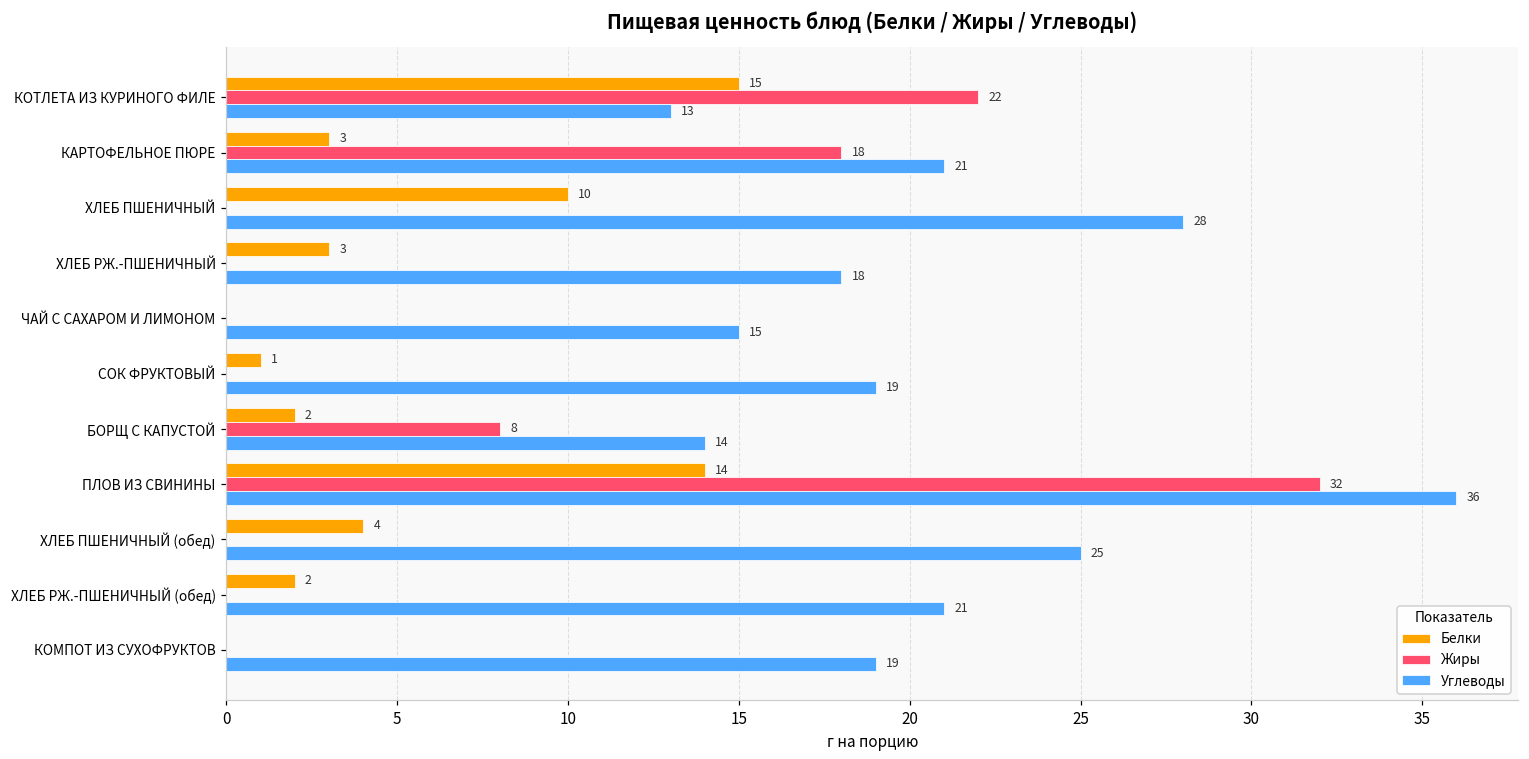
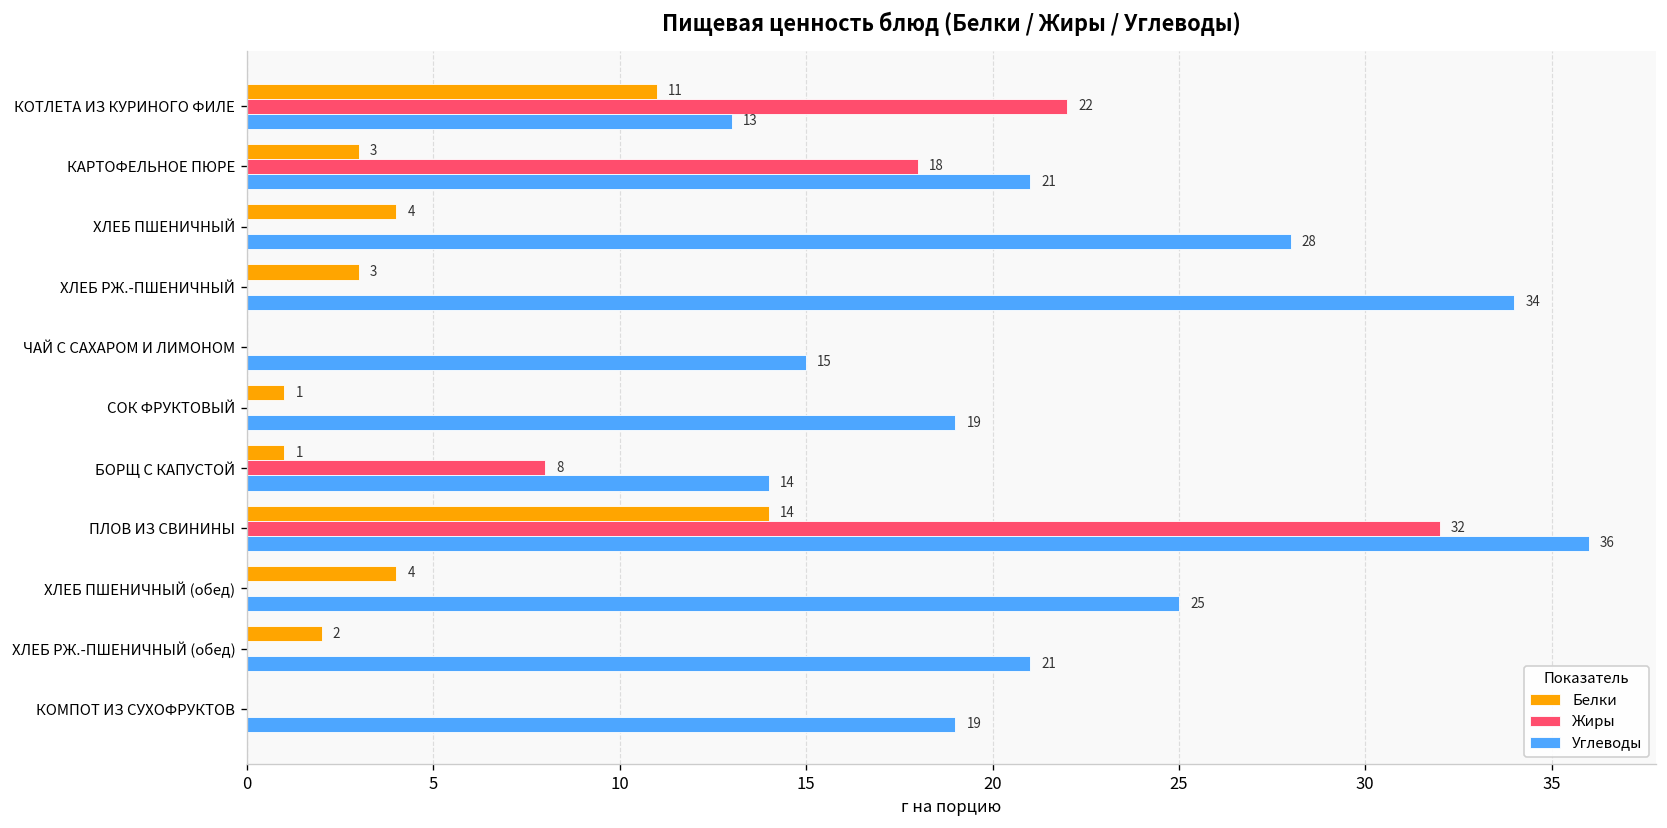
  {
    "Белки": {
-     "КОТЛЕТА ИЗ КУРИНОГО ФИЛЕ": 15,
+     "КОТЛЕТА ИЗ КУРИНОГО ФИЛЕ": 11,
      "КАРТОФЕЛЬНОЕ ПЮРЕ": 3,
-     "ХЛЕБ ПШЕНИЧНЫЙ": 10,
+     "ХЛЕБ ПШЕНИЧНЫЙ": 4,
      "ХЛЕБ РЖ.-ПШЕНИЧНЫЙ": 3,
      "СОК ФРУКТОВЫЙ": 1,
-     "БОРЩ С КАПУСТОЙ": 2,
+     "БОРЩ С КАПУСТОЙ": 1,
      "ПЛОВ ИЗ СВИНИНЫ": 14,
      "ХЛЕБ ПШЕНИЧНЫЙ (обед)": 4,
      "ХЛЕБ РЖ.-ПШЕНИЧНЫЙ (обед)": 2
    },
    "Жиры": {
      "КОТЛЕТА ИЗ КУРИНОГО ФИЛЕ": 22,
      "КАРТОФЕЛЬНОЕ ПЮРЕ": 18,
      "БОРЩ С КАПУСТОЙ": 8,
      "ПЛОВ ИЗ СВИНИНЫ": 32
    },
    "Углеводы": {
      "КОТЛЕТА ИЗ КУРИНОГО ФИЛЕ": 13,
      "КАРТОФЕЛЬНОЕ ПЮРЕ": 21,
      "ХЛЕБ ПШЕНИЧНЫЙ": 28,
-     "ХЛЕБ РЖ.-ПШЕНИЧНЫЙ": 18,
+     "ХЛЕБ РЖ.-ПШЕНИЧНЫЙ": 34,
      "ЧАЙ С САХАРОМ И ЛИМОНОМ": 15,
      "СОК ФРУКТОВЫЙ": 19,
      "БОРЩ С КАПУСТОЙ": 14,
      "ПЛОВ ИЗ СВИНИНЫ": 36,
      "ХЛЕБ ПШЕНИЧНЫЙ (обед)": 25,
      "ХЛЕБ РЖ.-ПШЕНИЧНЫЙ (обед)": 21,
      "КОМПОТ ИЗ СУХОФРУКТОВ": 19
    }
  }
